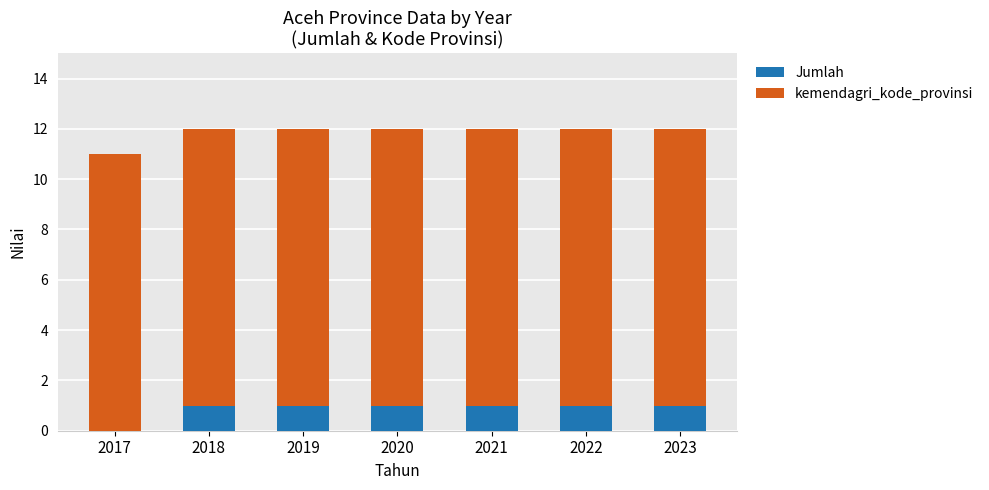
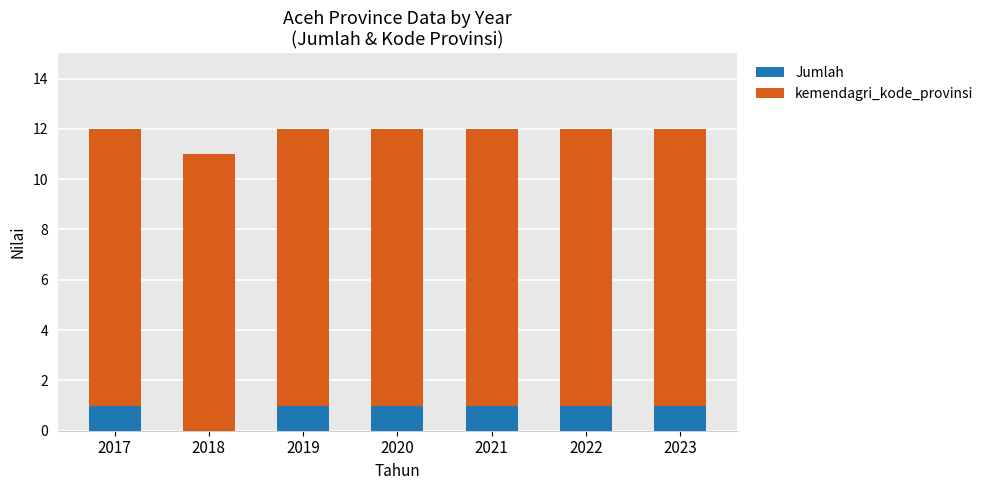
  {
    "Jumlah": {
-     "2017": 0,
-     "2018": 1,
+     "2017": 1,
+     "2018": 0,
      "2019": 1,
      "2020": 1,
      "2021": 1,
      "2022": 1,
      "2023": 1
    },
    "kemendagri_kode_provinsi": {
      "2017": 11,
      "2018": 11,
      "2019": 11,
      "2020": 11,
      "2021": 11,
      "2022": 11,
      "2023": 11
    }
  }
